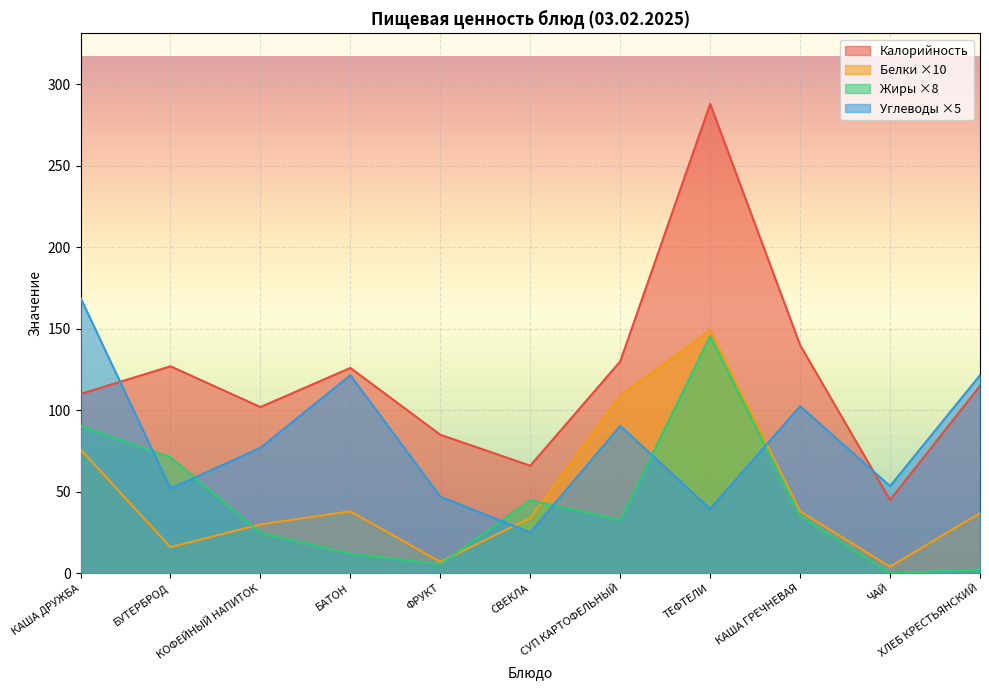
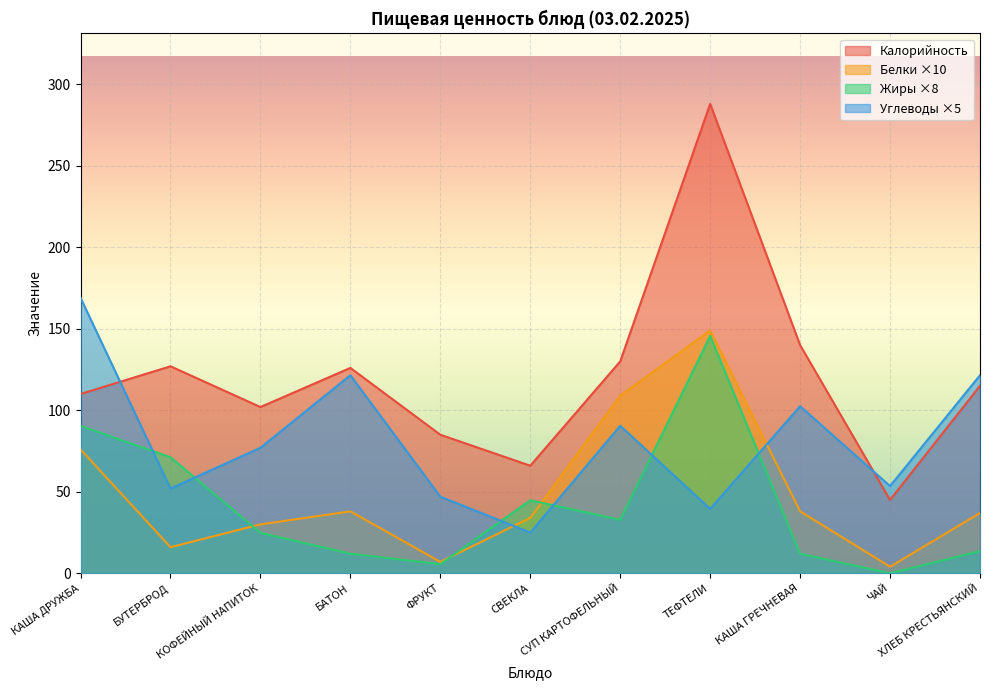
  {
    "Калорийность": {
      "КАША ДРУЖБА": 110,
      "БУТЕРБРОД": 127,
      "КОФЕЙНЫЙ НАПИТОК": 102,
      "БАТОН": 126,
      "ФРУКТ": 85,
      "СВЕКЛА": 66,
      "СУП КАРТОФЕЛЬНЫЙ": 130,
      "ТЕФТЕЛИ": 288,
      "КАША ГРЕЧНЕВАЯ": 140,
      "ЧАЙ": 45,
      "ХЛЕБ КРЕСТЬЯНСКИЙ": 115
    },
    "Белки ×10": {
      "КАША ДРУЖБА": 76,
      "БУТЕРБРОД": 16,
      "КОФЕЙНЫЙ НАПИТОК": 30,
      "БАТОН": 38,
      "СВЕКЛА": 34,
      "СУП КАРТОФЕЛЬНЫЙ": 109,
      "ТЕФТЕЛИ": 149,
      "КАША ГРЕЧНЕВАЯ": 38,
      "ЧАЙ": 4,
      "ХЛЕБ КРЕСТЬЯНСКИЙ": 37
    },
    "Жиры ×8": {
      "КАША ДРУЖБА": 90,
      "БУТЕРБРОД": 71,
      "КОФЕЙНЫЙ НАПИТОК": 25,
      "БАТОН": 12,
      "СВЕКЛА": 45,
      "СУП КАРТОФЕЛЬНЫЙ": 33,
      "ТЕФТЕЛИ": 146,
-     "КАША ГРЕЧНЕВАЯ": 35,
+     "КАША ГРЕЧНЕВАЯ": 12,
      "ЧАЙ": 0,
-     "ХЛЕБ КРЕСТЬЯНСКИЙ": 2
+     "ХЛЕБ КРЕСТЬЯНСКИЙ": 14
    },
    "Углеводы ×5": {
      "КАША ДРУЖБА": 169,
      "БУТЕРБРОД": 52,
      "КОФЕЙНЫЙ НАПИТОК": 77,
      "БАТОН": 122,
      "ФРУКТ": 47,
      "СВЕКЛА": 25,
      "СУП КАРТОФЕЛЬНЫЙ": 91,
      "ТЕФТЕЛИ": 40,
      "КАША ГРЕЧНЕВАЯ": 103,
      "ЧАЙ": 54,
      "ХЛЕБ КРЕСТЬЯНСКИЙ": 122
    }
  }
